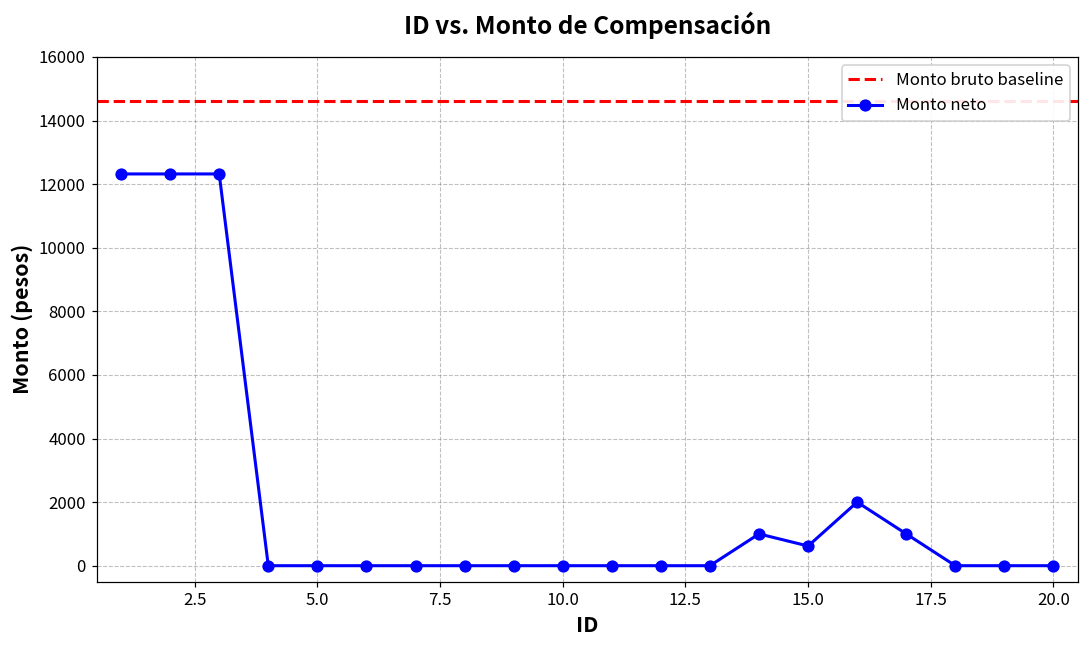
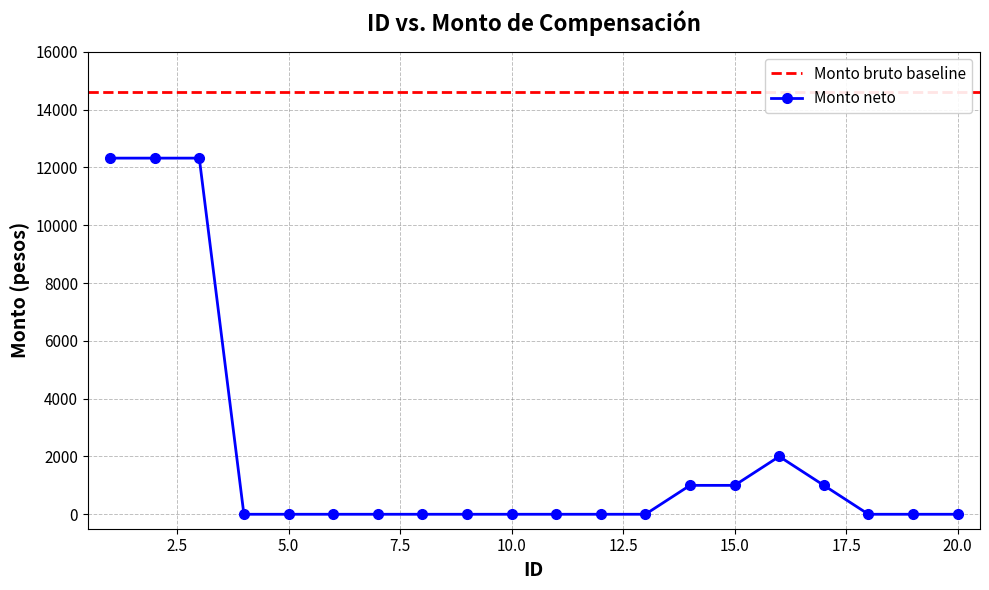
  {
    "5.0": 0,
    "10.0": 0,
-   "15.0": 600,
+   "15.0": 1000,
    "20.0": 0
  }
